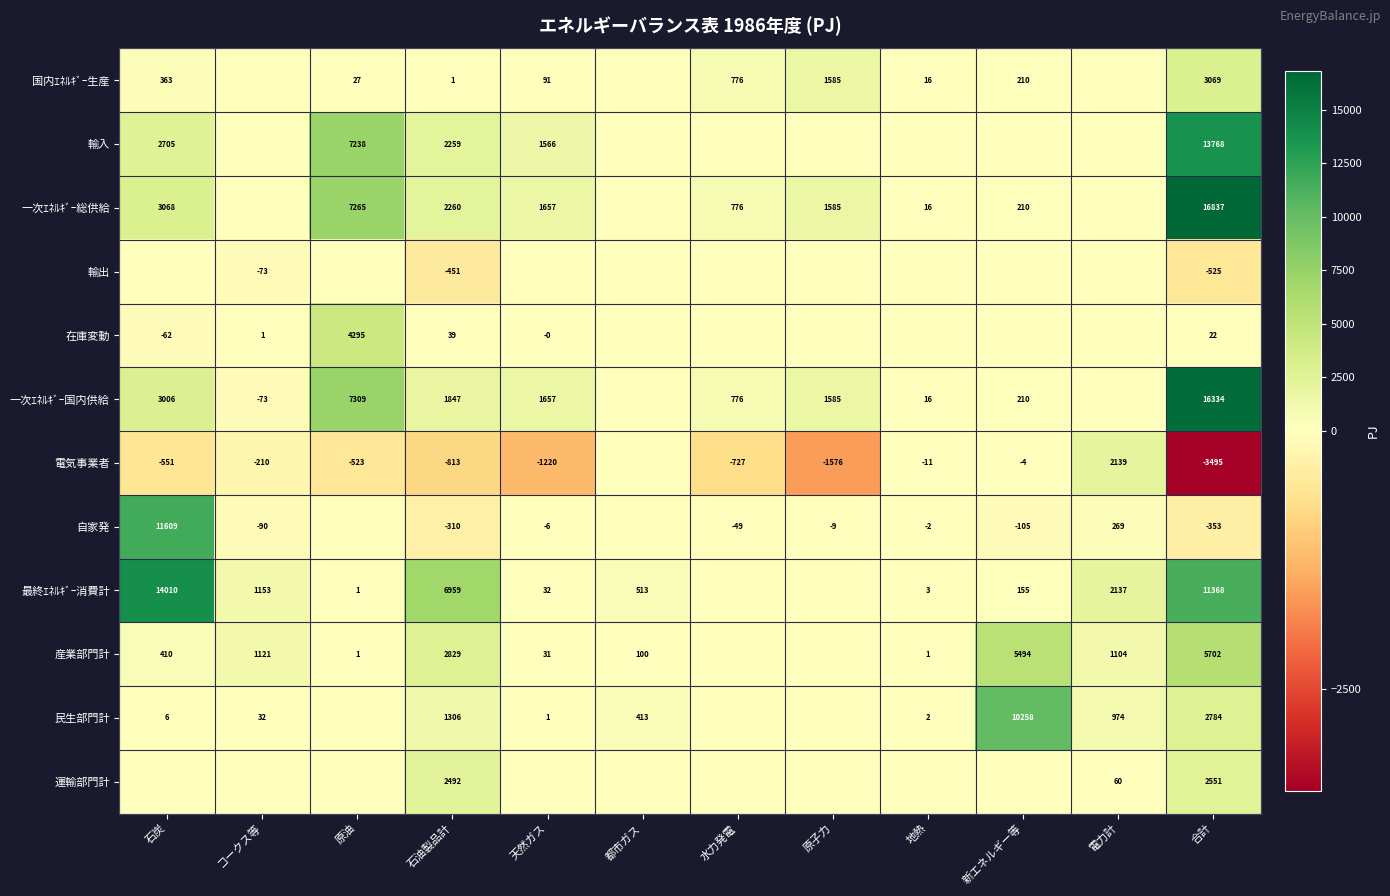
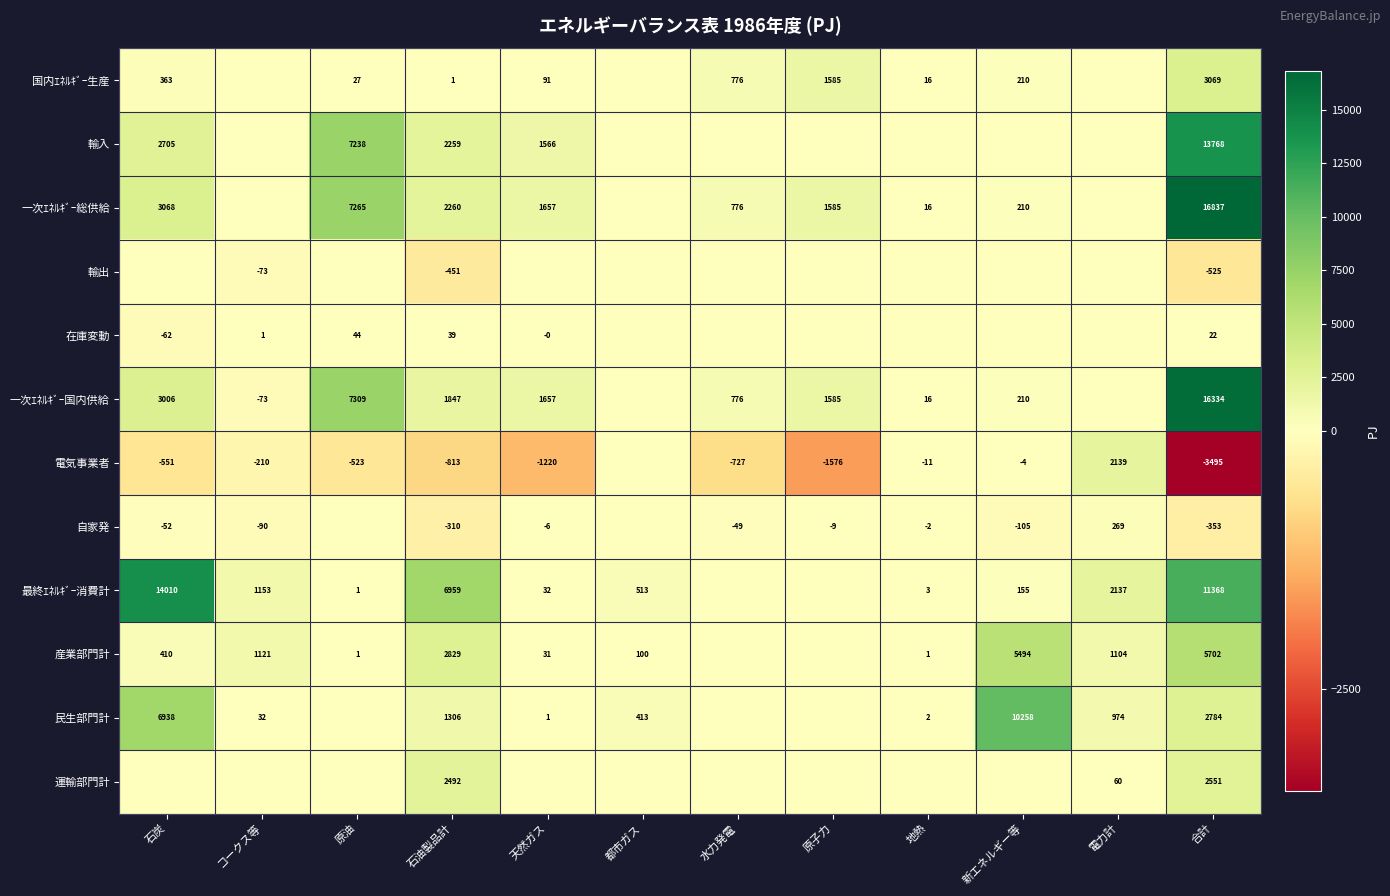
  {
    "国内ｴﾈﾙｷﾞｰ生産": {
      "石炭": 363,
      "原油": 27,
      "石油製品計": 1,
      "天然ガス": 91,
      "水力発電": 776,
      "原子力": 1585,
      "地熱": 16,
      "新エネルギー等": 210,
      "合計": 3069
    },
    "輸入": {
      "石炭": 2705,
      "原油": 7238,
      "石油製品計": 2259,
      "天然ガス": 1566,
      "合計": 13768
    },
    "一次ｴﾈﾙｷﾞｰ総供給": {
      "石炭": 3068,
      "原油": 7265,
      "石油製品計": 2260,
      "天然ガス": 1657,
      "水力発電": 776,
      "原子力": 1585,
      "地熱": 16,
      "新エネルギー等": 210,
      "合計": 16837
    },
    "輸出": {
      "コークス等": -73,
      "石油製品計": -451,
      "合計": -525
    },
    "在庫変動": {
      "石炭": -62,
      "コークス等": 1,
-     "原油": 4295,
+     "原油": 44,
      "石油製品計": 39,
      "天然ガス": -0,
      "合計": 22
    },
    "一次ｴﾈﾙｷﾞｰ国内供給": {
      "石炭": 3006,
      "コークス等": -73,
      "原油": 7309,
      "石油製品計": 1847,
      "天然ガス": 1657,
      "水力発電": 776,
      "原子力": 1585,
      "地熱": 16,
      "新エネルギー等": 210,
      "合計": 16334
    },
    "電気事業者": {
      "石炭": -551,
      "コークス等": -210,
      "原油": -523,
      "石油製品計": -813,
      "天然ガス": -1220,
      "水力発電": -727,
      "原子力": -1576,
      "地熱": -11,
      "新エネルギー等": -4,
      "電力計": 2139,
      "合計": -3495
    },
    "自家発": {
-     "石炭": 11609,
+     "石炭": -52,
      "コークス等": -90,
      "石油製品計": -310,
      "天然ガス": -6,
      "水力発電": -49,
      "原子力": -9,
      "地熱": -2,
      "新エネルギー等": -105,
      "電力計": 269,
      "合計": -353
    },
    "最終ｴﾈﾙｷﾞｰ消費計": {
      "石炭": 14010,
      "コークス等": 1153,
      "原油": 1,
      "石油製品計": 6959,
      "天然ガス": 32,
      "都市ガス": 513,
      "地熱": 3,
      "新エネルギー等": 155,
      "電力計": 2137,
      "合計": 11368
    },
    "産業部門計": {
      "石炭": 410,
      "コークス等": 1121,
      "原油": 1,
      "石油製品計": 2829,
      "天然ガス": 31,
      "都市ガス": 100,
      "地熱": 1,
      "新エネルギー等": 5494,
      "電力計": 1104,
      "合計": 5702
    },
    "民生部門計": {
-     "石炭": 6,
+     "石炭": 6938,
      "コークス等": 32,
      "石油製品計": 1306,
      "天然ガス": 1,
      "都市ガス": 413,
      "地熱": 2,
      "新エネルギー等": 10258,
      "電力計": 974,
      "合計": 2784
    },
    "運輸部門計": {
      "石油製品計": 2492,
      "電力計": 60,
      "合計": 2551
    }
  }
